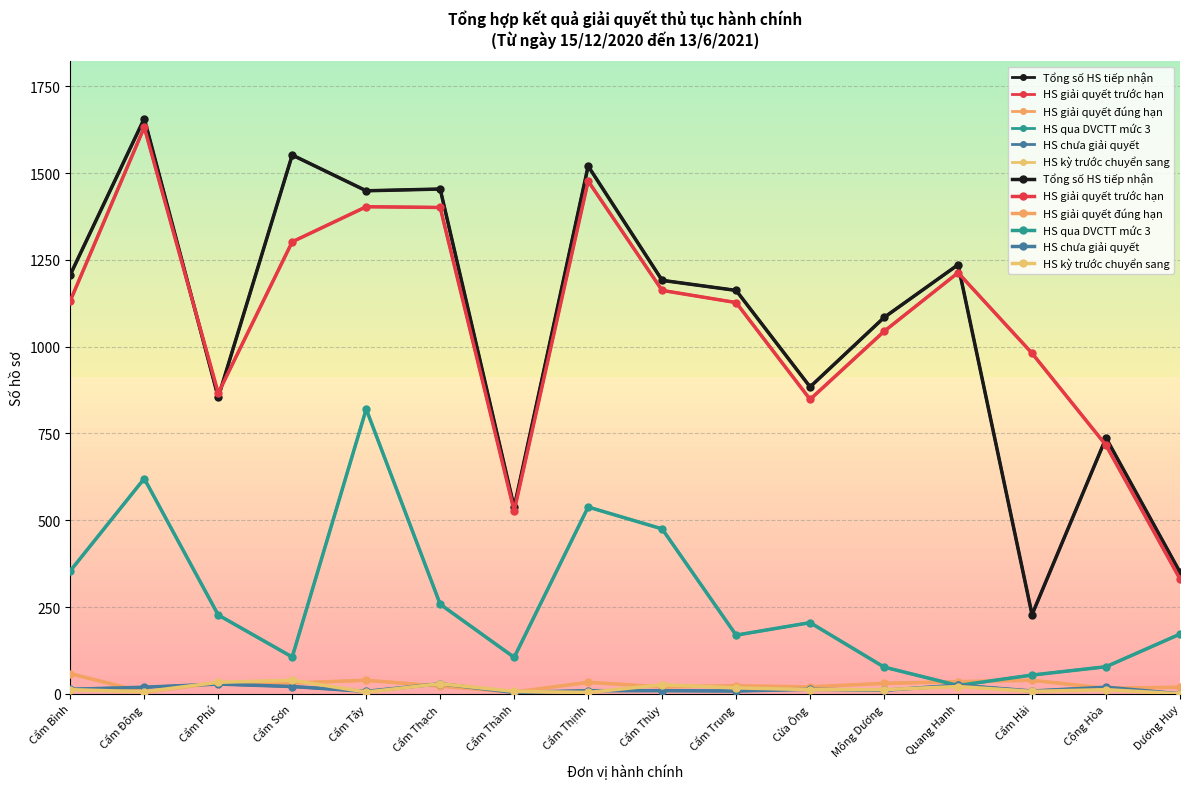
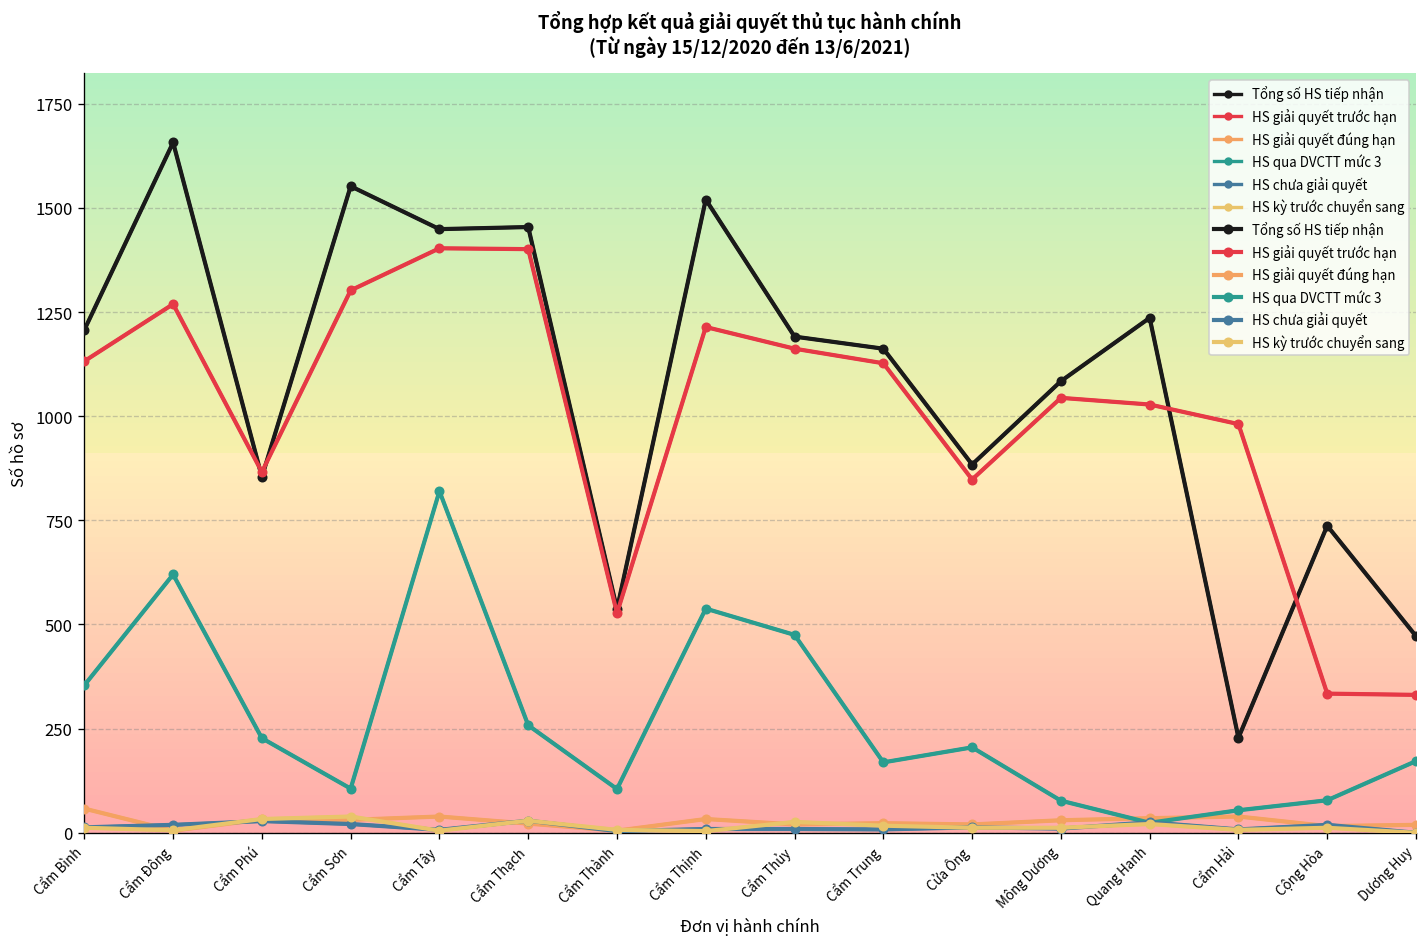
  {
    "Tổng số HS tiếp nhận": {
      "Cẩm Bình": 1210,
      "Cẩm Đông": 1660,
      "Cẩm Phú": 850,
      "Cẩm Sơn": 1550,
      "Cẩm Tây": 1450,
      "Cẩm Thạch": 1450,
      "Cẩm Thành": 540,
      "Cẩm Thịnh": 1520,
      "Cẩm Thủy": 1190,
      "Cẩm Trung": 1160,
      "Cửa Ông": 880,
      "Mông Dương": 1080,
      "Quang Hanh": 1240,
      "Cẩm Hải": 230,
      "Cộng Hòa": 740,
-     "Dương Huy": 350
+     "Dương Huy": 470
    },
    "HS giải quyết trước hạn": {
      "Cẩm Bình": 1130,
-     "Cẩm Đông": 1630,
+     "Cẩm Đông": 1270,
      "Cẩm Phú": 870,
      "Cẩm Sơn": 1300,
      "Cẩm Tây": 1400,
      "Cẩm Thạch": 1400,
      "Cẩm Thành": 530,
-     "Cẩm Thịnh": 1480,
+     "Cẩm Thịnh": 1210,
      "Cẩm Thủy": 1160,
      "Cẩm Trung": 1130,
      "Cửa Ông": 850,
      "Mông Dương": 1040,
-     "Quang Hanh": 1210,
+     "Quang Hanh": 1030,
      "Cẩm Hải": 980,
-     "Cộng Hòa": 720,
+     "Cộng Hòa": 330,
      "Dương Huy": 330
    }
  }
